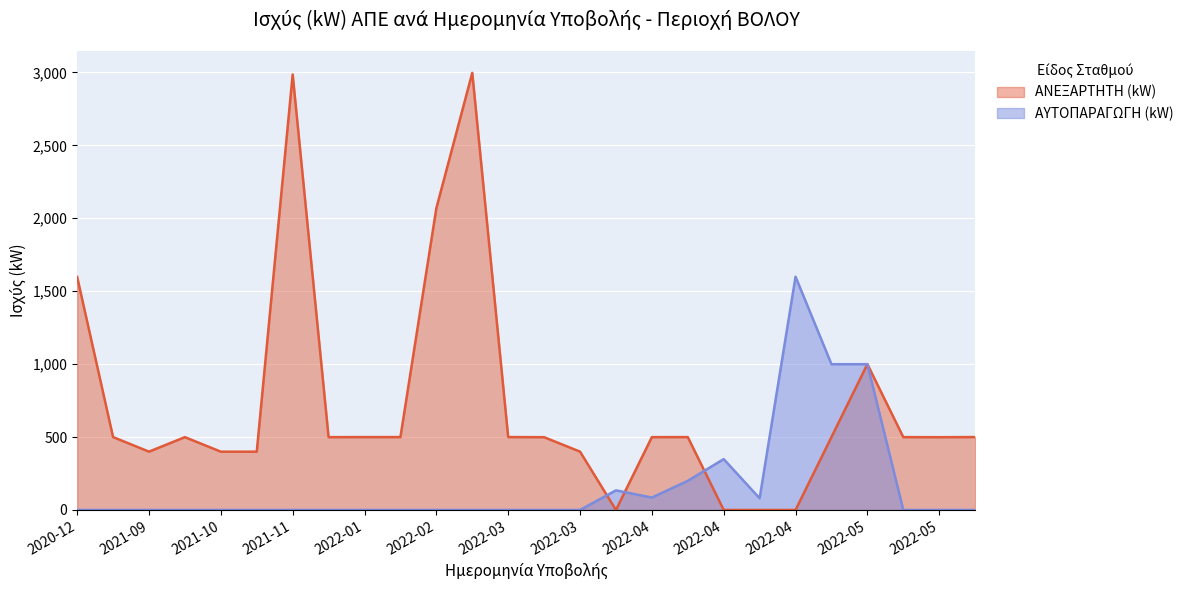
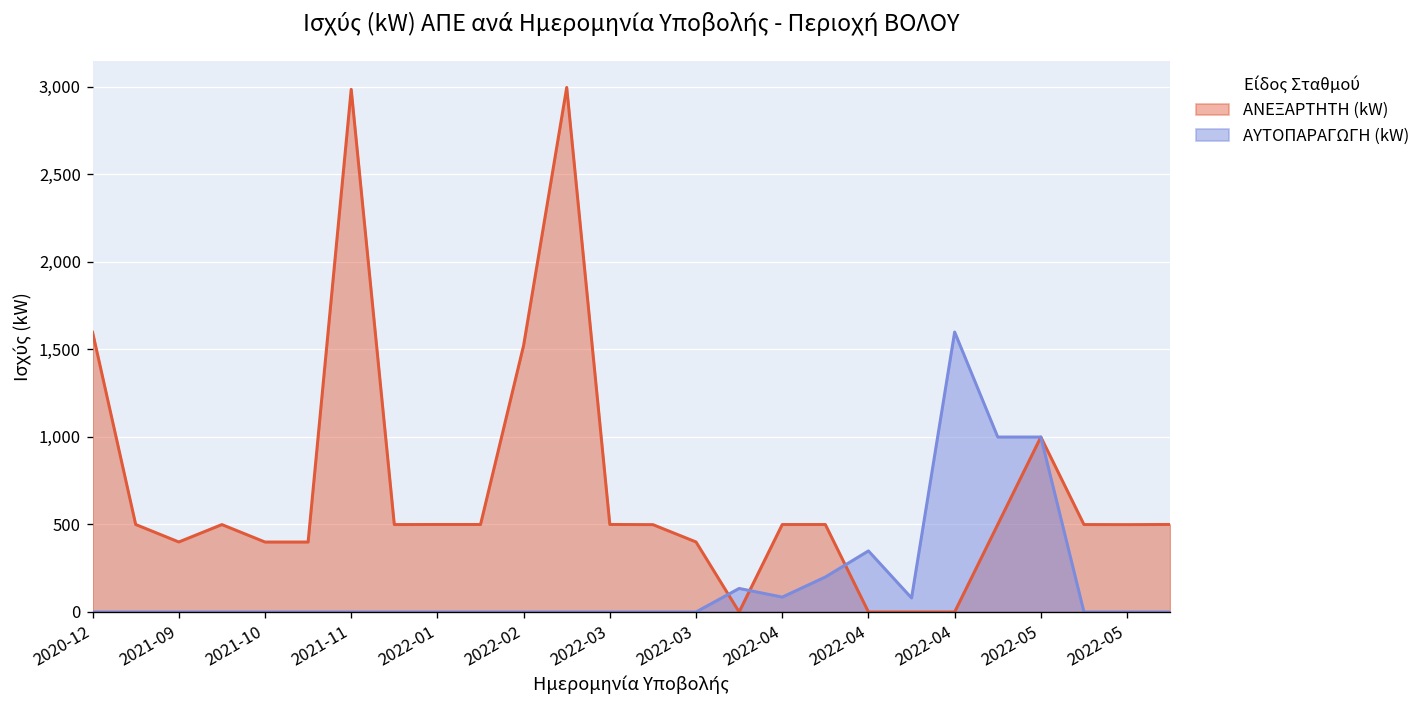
  {
    "ΑΝΕΞΑΡΤΗΤΗ (kW)": {
      "2020-12": "1,600",
      "2021-11": "2,990",
-     "2022-02": "2,070"
+     "2022-02": "1,520"
    },
    "ΑΥΤΟΠΑΡΑΓΩΓΗ (kW)": {
      "2020-12": "0",
      "2021-11": "0",
      "2022-02": "0"
    }
  }
